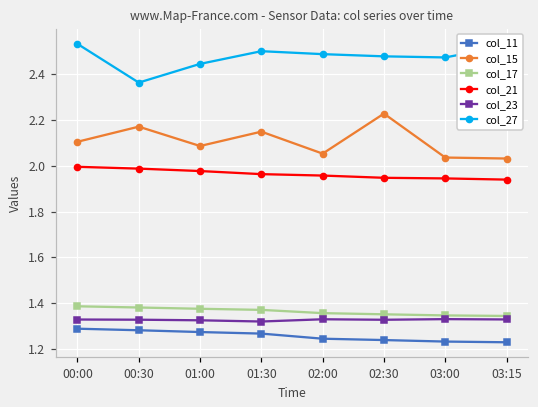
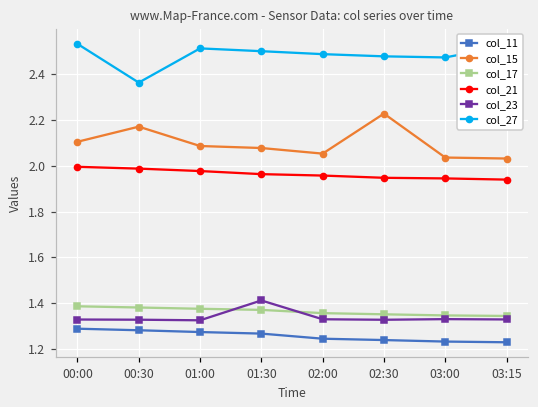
  {
    "col_11": {
      "00:00": 1.29,
      "00:30": 1.28,
      "01:00": 1.27,
      "01:30": 1.27,
      "02:00": 1.25,
      "02:30": 1.24,
      "03:00": 1.23,
      "03:15": 1.23
    },
    "col_15": {
      "00:00": 2.11,
      "00:30": 2.17,
      "01:00": 2.09,
-     "01:30": 2.15,
+     "01:30": 2.08,
      "02:00": 2.05,
      "02:30": 2.23,
      "03:00": 2.04,
      "03:15": 2.03
    },
    "col_17": {
      "00:00": 1.39,
      "00:30": 1.38,
      "01:00": 1.38,
      "01:30": 1.37,
      "02:00": 1.36,
      "02:30": 1.35,
      "03:00": 1.35,
      "03:15": 1.34
    },
    "col_21": {
      "00:00": 2.00,
      "00:30": 1.99,
      "01:00": 1.98,
      "01:30": 1.96,
      "02:00": 1.96,
      "02:30": 1.95,
      "03:00": 1.95,
      "03:15": 1.94
    },
    "col_23": {
      "00:00": 1.33,
      "00:30": 1.33,
      "01:00": 1.33,
-     "01:30": 1.32,
+     "01:30": 1.41,
      "02:00": 1.33,
      "02:30": 1.33,
      "03:00": 1.33,
      "03:15": 1.33
    },
    "col_27": {
      "00:00": 2.53,
      "00:30": 2.36,
-     "01:00": 2.45,
+     "01:00": 2.51,
      "01:30": 2.50,
      "02:00": 2.49,
      "02:30": 2.48,
      "03:00": 2.47
    }
  }
